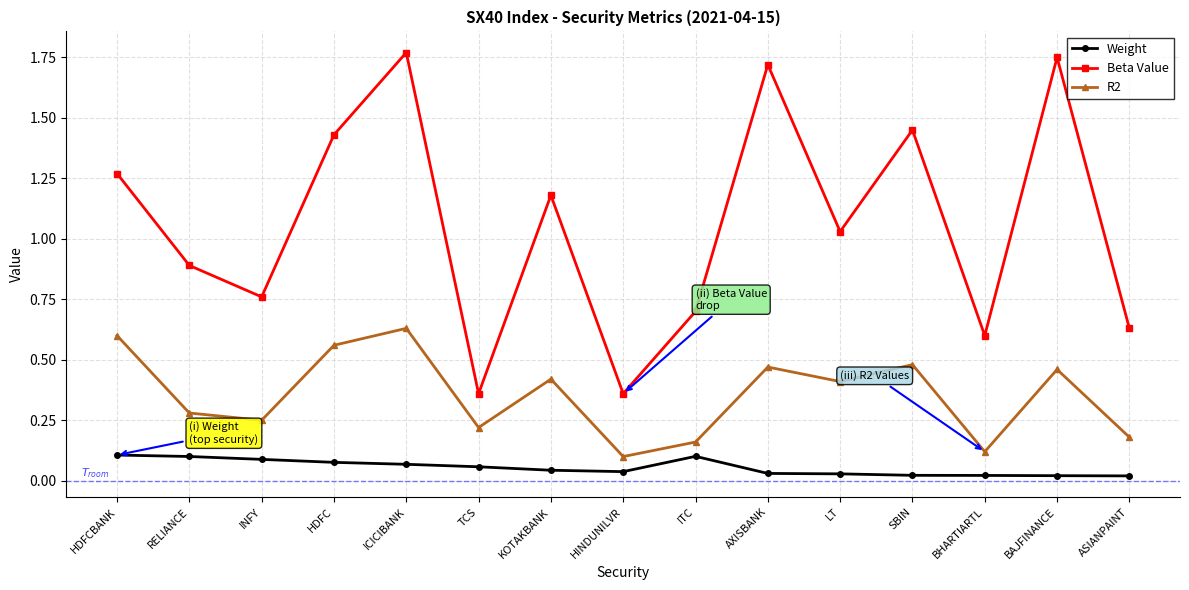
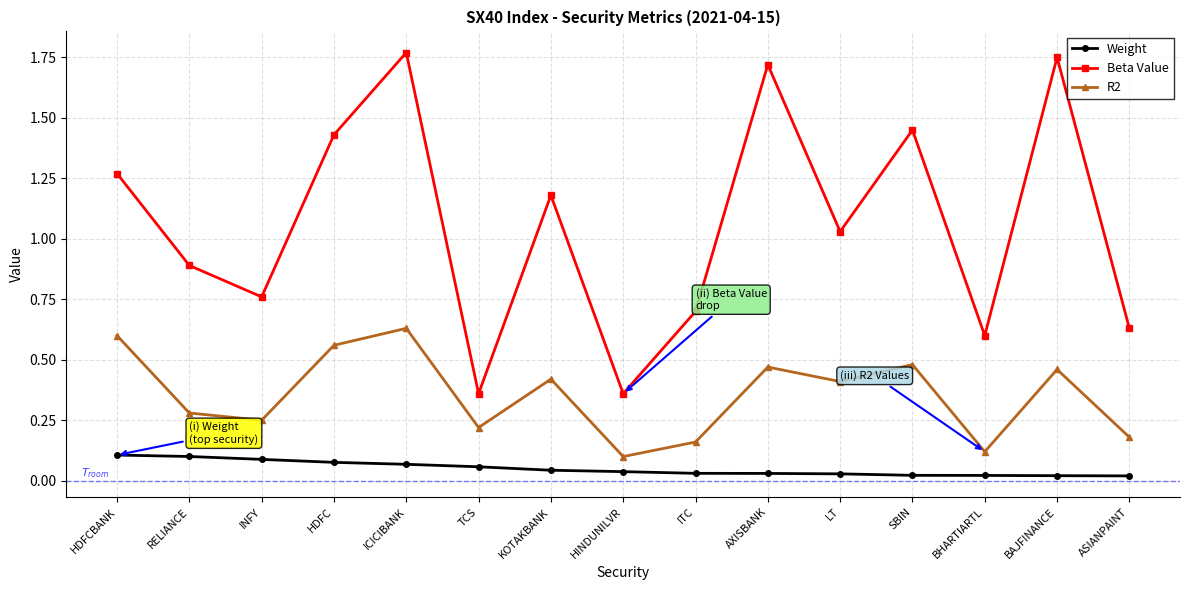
  {
    "Weight": {
      "HDFCBANK": 0.11,
      "RELIANCE": 0.10,
      "INFY": 0.09,
      "HDFC": 0.08,
      "ICICIBANK": 0.07,
      "TCS": 0.06,
      "KOTAKBANK": 0.04,
      "HINDUNILVR": 0.04,
-     "ITC": 0.10,
+     "ITC": 0.03,
      "AXISBANK": 0.03,
      "LT": 0.03,
      "SBIN": 0.02,
      "BHARTIARTL": 0.02,
      "BAJFINANCE": 0.02,
      "ASIANPAINT": 0.02
    },
    "Beta Value": {
      "HDFCBANK": 1.27,
      "RELIANCE": 0.89,
      "INFY": 0.76,
      "HDFC": 1.43,
      "ICICIBANK": 1.77,
      "TCS": 0.36,
      "KOTAKBANK": 1.18,
      "HINDUNILVR": 0.36,
      "AXISBANK": 1.72,
      "LT": 1.03,
      "SBIN": 1.45,
      "BHARTIARTL": 0.60,
      "BAJFINANCE": 1.75,
      "ASIANPAINT": 0.63
    },
    "R2": {
      "HDFCBANK": 0.60,
      "RELIANCE": 0.28,
      "HDFC": 0.56,
      "ICICIBANK": 0.63,
      "TCS": 0.22,
      "KOTAKBANK": 0.42,
      "HINDUNILVR": 0.10,
      "ITC": 0.16,
      "AXISBANK": 0.47,
      "SBIN": 0.48,
      "BHARTIARTL": 0.12,
      "BAJFINANCE": 0.46,
      "ASIANPAINT": 0.18
    }
  }
